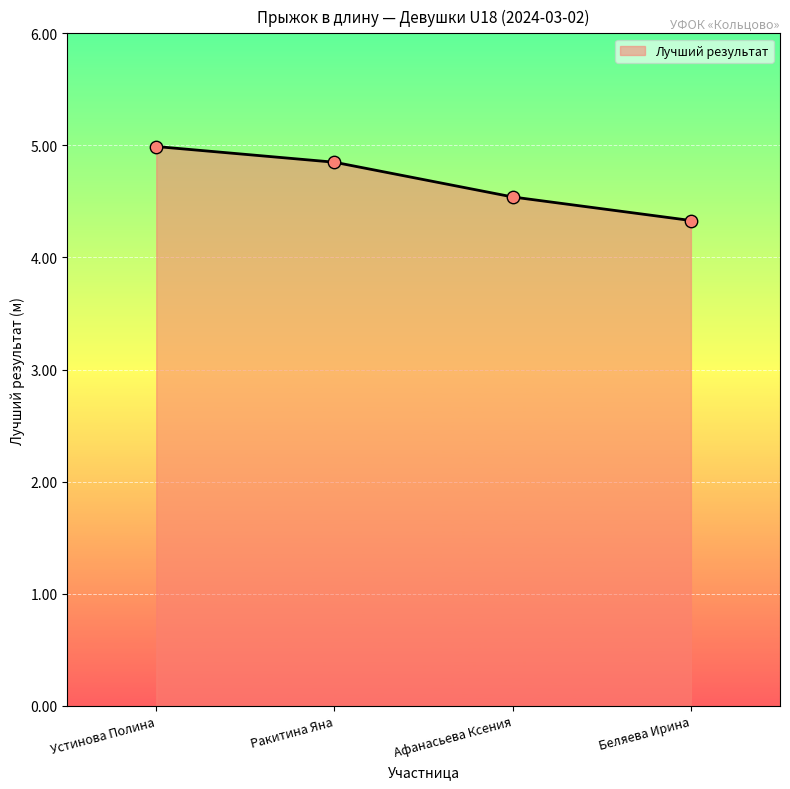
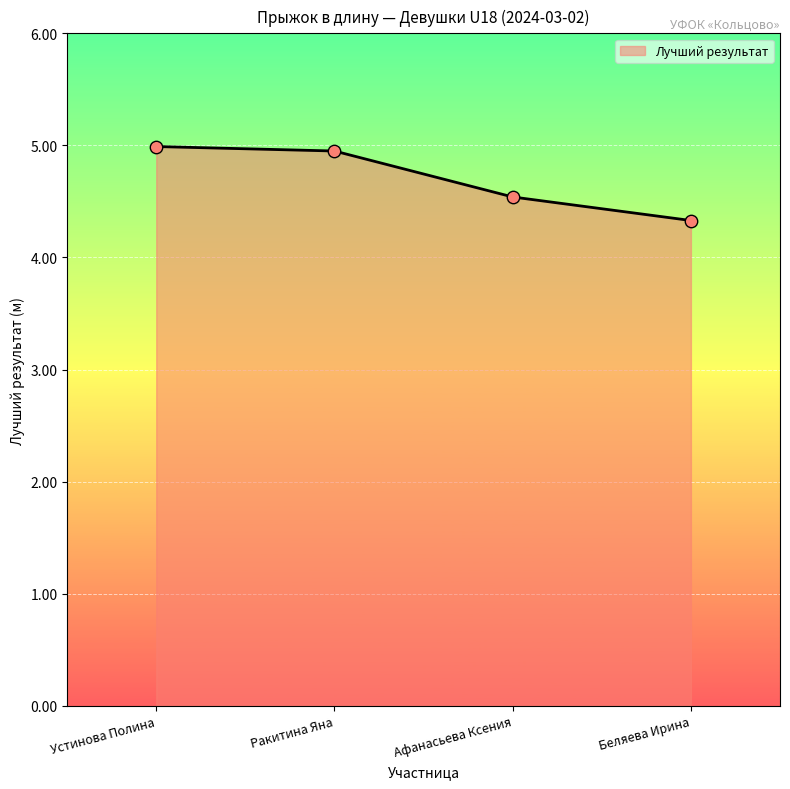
  {
    "Устинова Полина": 4.99,
-   "Ракитина Яна": 4.85,
+   "Ракитина Яна": 4.95,
    "Афанасьева Ксения": 4.54,
    "Беляева Ирина": 4.33
  }
